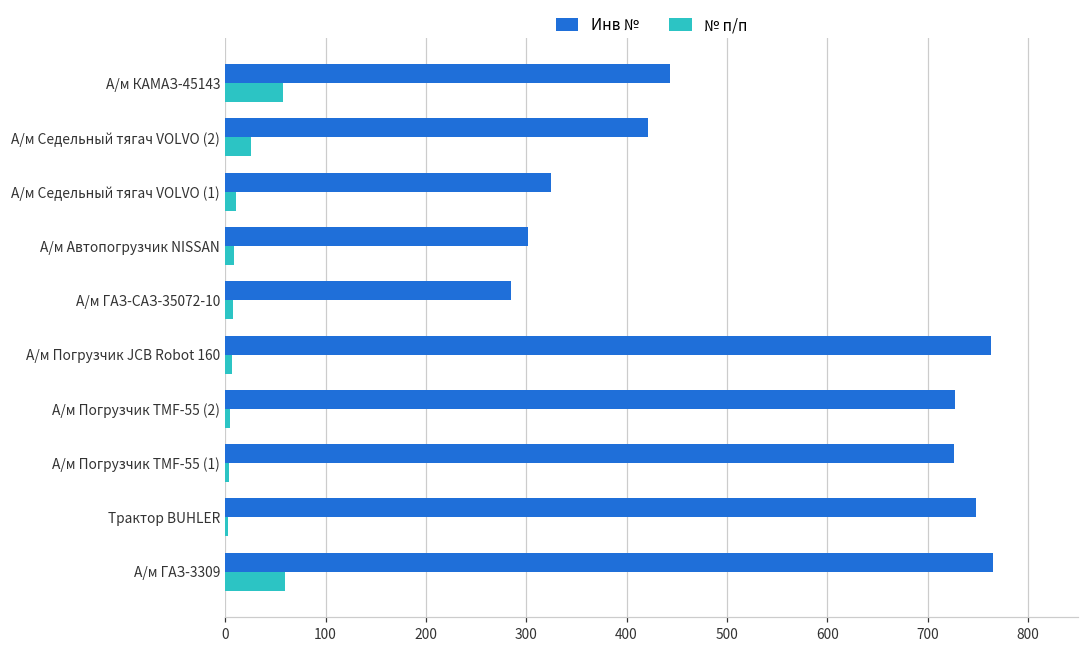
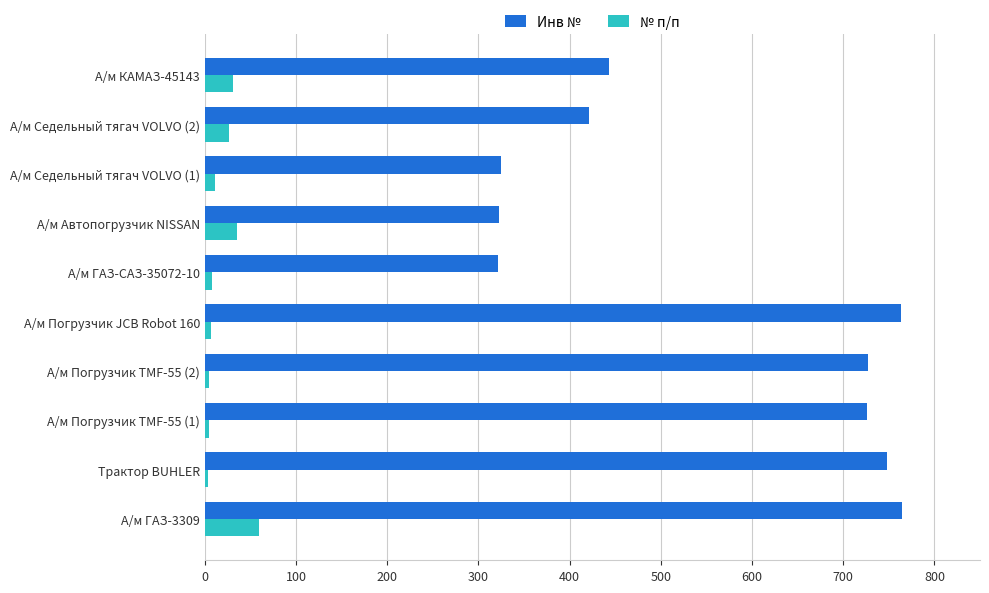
  {
    "Инв №": {
      "А/м КАМАЗ-45143": 440,
      "А/м Седельный тягач VOLVO (2)": 420,
      "А/м Седельный тягач VOLVO (1)": 330,
-     "А/м Автопогрузчик NISSAN": 300,
-     "А/м ГАЗ-САЗ-35072-10": 290,
+     "А/м Автопогрузчик NISSAN": 320,
+     "А/м ГАЗ-САЗ-35072-10": 320,
      "А/м Погрузчик JCB Robot 160": 760,
      "А/м Погрузчик TMF-55 (2)": 730,
      "А/м Погрузчик TMF-55 (1)": 730,
      "Трактор BUHLER": 750,
      "А/м ГАЗ-3309": 770
    },
    "№ п/п": {
-     "А/м КАМАЗ-45143": 60,
+     "А/м КАМАЗ-45143": 30,
      "А/м Седельный тягач VOLVO (2)": 30,
      "А/м Седельный тягач VOLVO (1)": 10,
-     "А/м Автопогрузчик NISSAN": 10,
+     "А/м Автопогрузчик NISSAN": 40,
      "А/м ГАЗ-САЗ-35072-10": 10,
      "А/м Погрузчик JCB Robot 160": 10,
      "А/м Погрузчик TMF-55 (2)": 10,
      "А/м Погрузчик TMF-55 (1)": 0,
      "Трактор BUHLER": 0,
      "А/м ГАЗ-3309": 60
    }
  }
